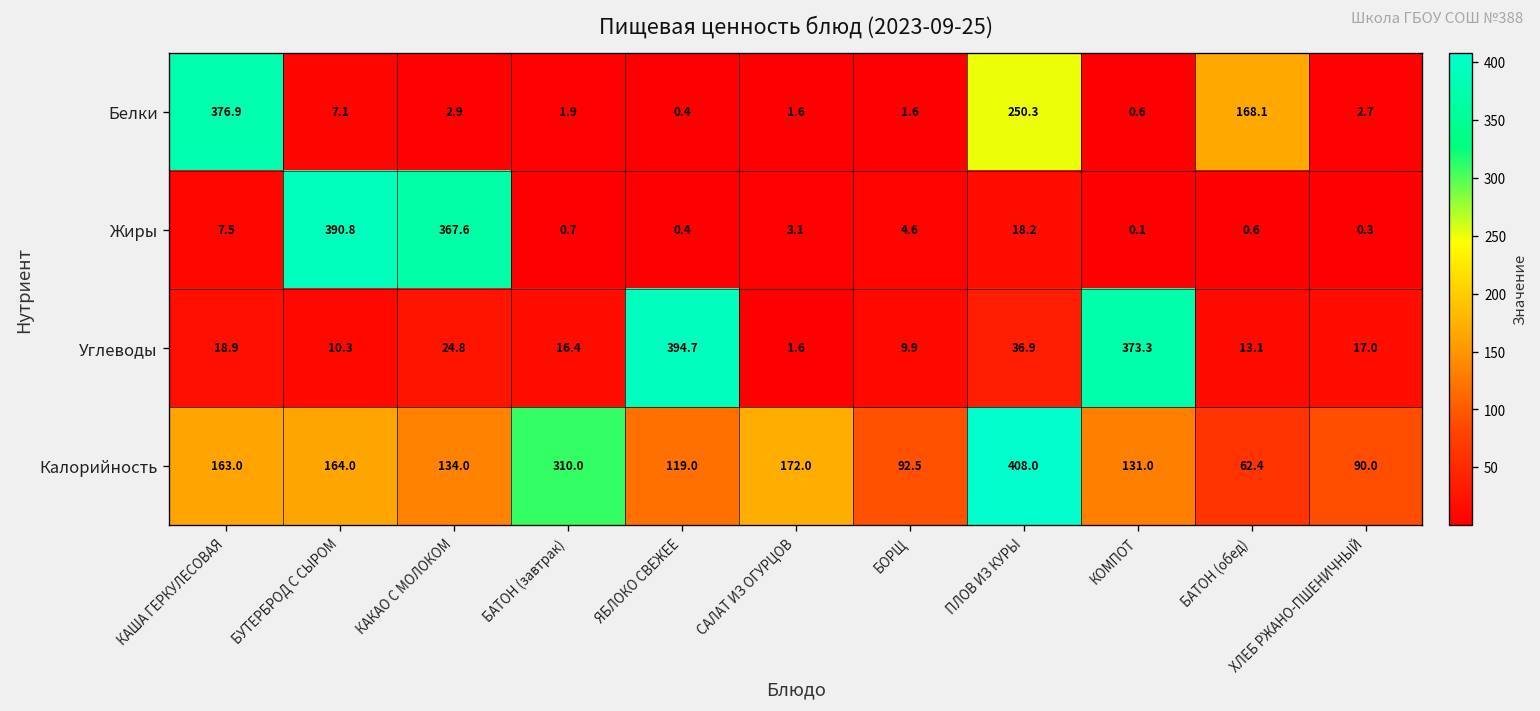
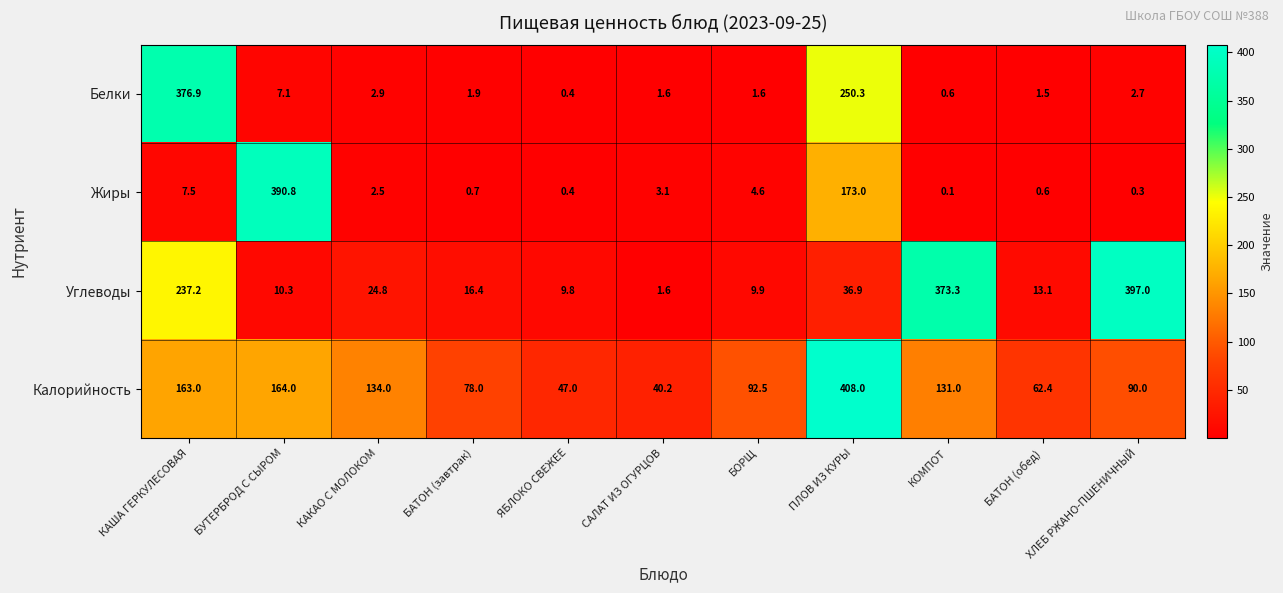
  {
    "Белки": {
      "КАША ГЕРКУЛЕСОВАЯ": 376.9,
      "БУТЕРБРОД С СЫРОМ": 7.1,
      "КАКАО С МОЛОКОМ": 2.9,
      "БАТОН (завтрак)": 1.9,
      "ЯБЛОКО СВЕЖЕЕ": 0.4,
      "САЛАТ ИЗ ОГУРЦОВ": 1.6,
      "БОРЩ": 1.6,
      "ПЛОВ ИЗ КУРЫ": 250.3,
      "КОМПОТ": 0.6,
-     "БАТОН (обед)": 168.1,
+     "БАТОН (обед)": 1.5,
      "ХЛЕБ РЖАНО-ПШЕНИЧНЫЙ": 2.7
    },
    "Жиры": {
      "КАША ГЕРКУЛЕСОВАЯ": 7.5,
      "БУТЕРБРОД С СЫРОМ": 390.8,
-     "КАКАО С МОЛОКОМ": 367.6,
+     "КАКАО С МОЛОКОМ": 2.5,
      "БАТОН (завтрак)": 0.7,
      "ЯБЛОКО СВЕЖЕЕ": 0.4,
      "САЛАТ ИЗ ОГУРЦОВ": 3.1,
      "БОРЩ": 4.6,
-     "ПЛОВ ИЗ КУРЫ": 18.2,
+     "ПЛОВ ИЗ КУРЫ": 173.0,
      "КОМПОТ": 0.1,
      "БАТОН (обед)": 0.6,
      "ХЛЕБ РЖАНО-ПШЕНИЧНЫЙ": 0.3
    },
    "Углеводы": {
-     "КАША ГЕРКУЛЕСОВАЯ": 18.9,
+     "КАША ГЕРКУЛЕСОВАЯ": 237.2,
      "БУТЕРБРОД С СЫРОМ": 10.3,
      "КАКАО С МОЛОКОМ": 24.8,
      "БАТОН (завтрак)": 16.4,
-     "ЯБЛОКО СВЕЖЕЕ": 394.7,
+     "ЯБЛОКО СВЕЖЕЕ": 9.8,
      "САЛАТ ИЗ ОГУРЦОВ": 1.6,
      "БОРЩ": 9.9,
      "ПЛОВ ИЗ КУРЫ": 36.9,
      "КОМПОТ": 373.3,
      "БАТОН (обед)": 13.1,
-     "ХЛЕБ РЖАНО-ПШЕНИЧНЫЙ": 17.0
+     "ХЛЕБ РЖАНО-ПШЕНИЧНЫЙ": 397.0
    },
    "Калорийность": {
      "КАША ГЕРКУЛЕСОВАЯ": 163.0,
      "БУТЕРБРОД С СЫРОМ": 164.0,
      "КАКАО С МОЛОКОМ": 134.0,
-     "БАТОН (завтрак)": 310.0,
-     "ЯБЛОКО СВЕЖЕЕ": 119.0,
-     "САЛАТ ИЗ ОГУРЦОВ": 172.0,
+     "БАТОН (завтрак)": 78.0,
+     "ЯБЛОКО СВЕЖЕЕ": 47.0,
+     "САЛАТ ИЗ ОГУРЦОВ": 40.2,
      "БОРЩ": 92.5,
      "ПЛОВ ИЗ КУРЫ": 408.0,
      "КОМПОТ": 131.0,
      "БАТОН (обед)": 62.4,
      "ХЛЕБ РЖАНО-ПШЕНИЧНЫЙ": 90.0
    }
  }
